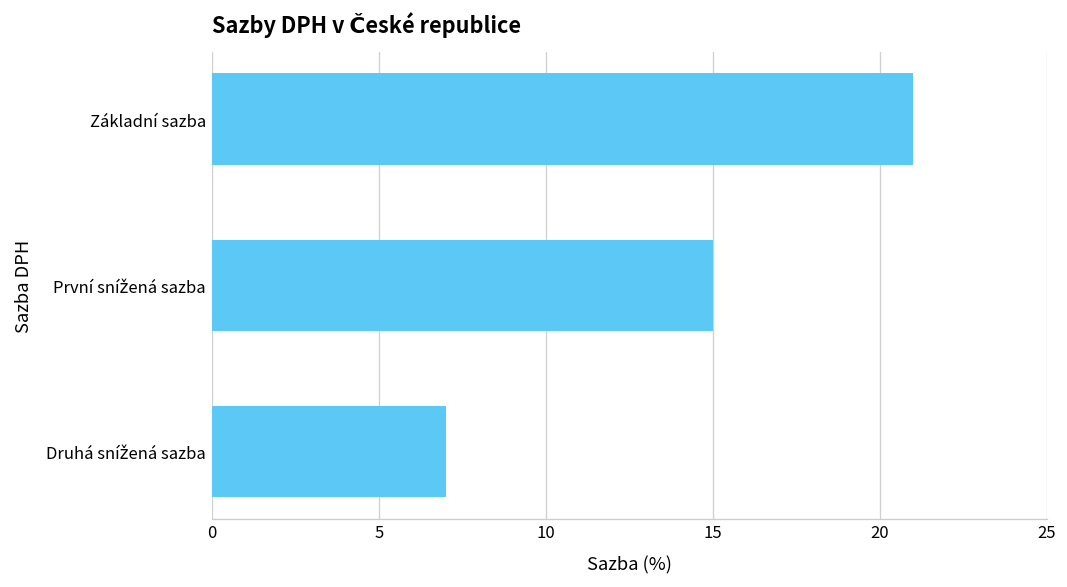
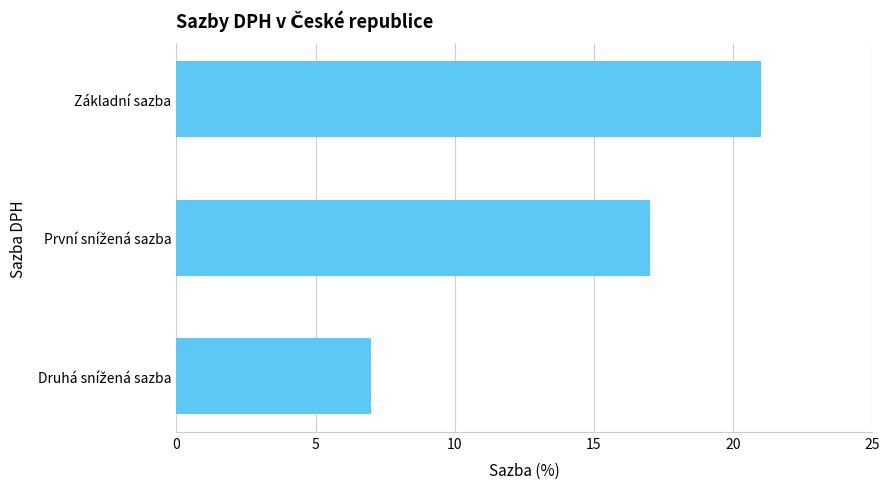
  {
    "Základní sazba": 21,
-   "První snížená sazba": 15,
+   "První snížená sazba": 17,
    "Druhá snížená sazba": 7
  }
